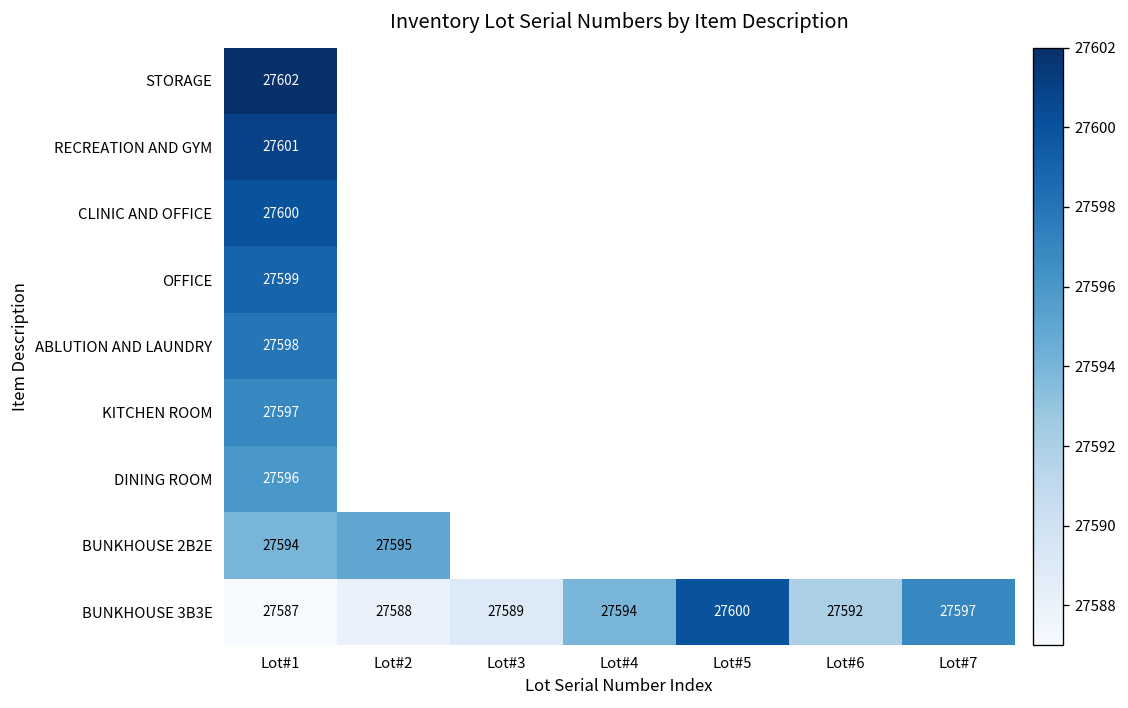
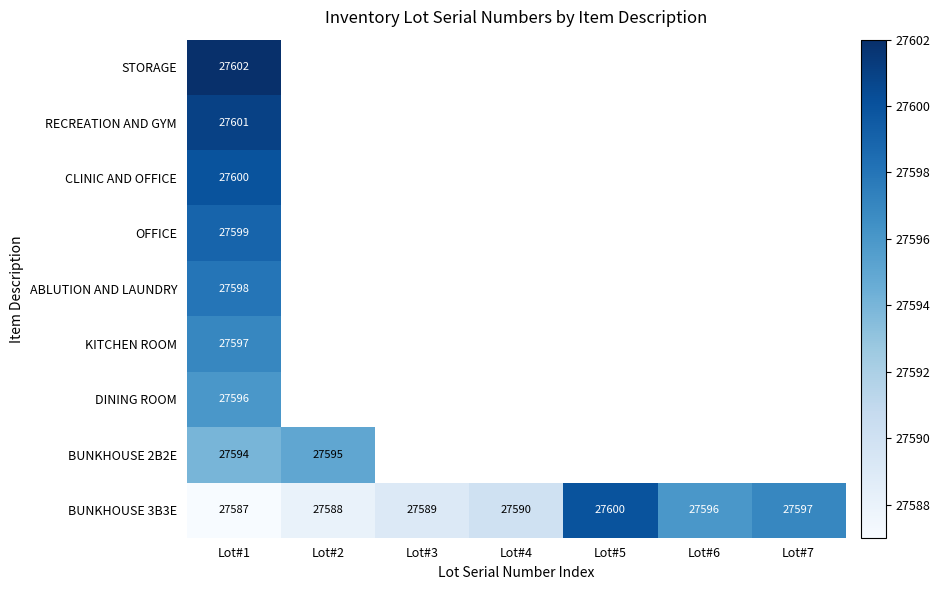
  {
    "STORAGE": {
      "Lot#1": 27602
    },
    "RECREATION AND GYM": {
      "Lot#1": 27601
    },
    "CLINIC AND OFFICE": {
      "Lot#1": 27600
    },
    "OFFICE": {
      "Lot#1": 27599
    },
    "ABLUTION AND LAUNDRY": {
      "Lot#1": 27598
    },
    "KITCHEN ROOM": {
      "Lot#1": 27597
    },
    "DINING ROOM": {
      "Lot#1": 27596
    },
    "BUNKHOUSE 2B2E": {
      "Lot#1": 27594,
      "Lot#2": 27595
    },
    "BUNKHOUSE 3B3E": {
      "Lot#1": 27587,
      "Lot#2": 27588,
      "Lot#3": 27589,
-     "Lot#4": 27594,
+     "Lot#4": 27590,
      "Lot#5": 27600,
-     "Lot#6": 27592,
+     "Lot#6": 27596,
      "Lot#7": 27597
    }
  }
